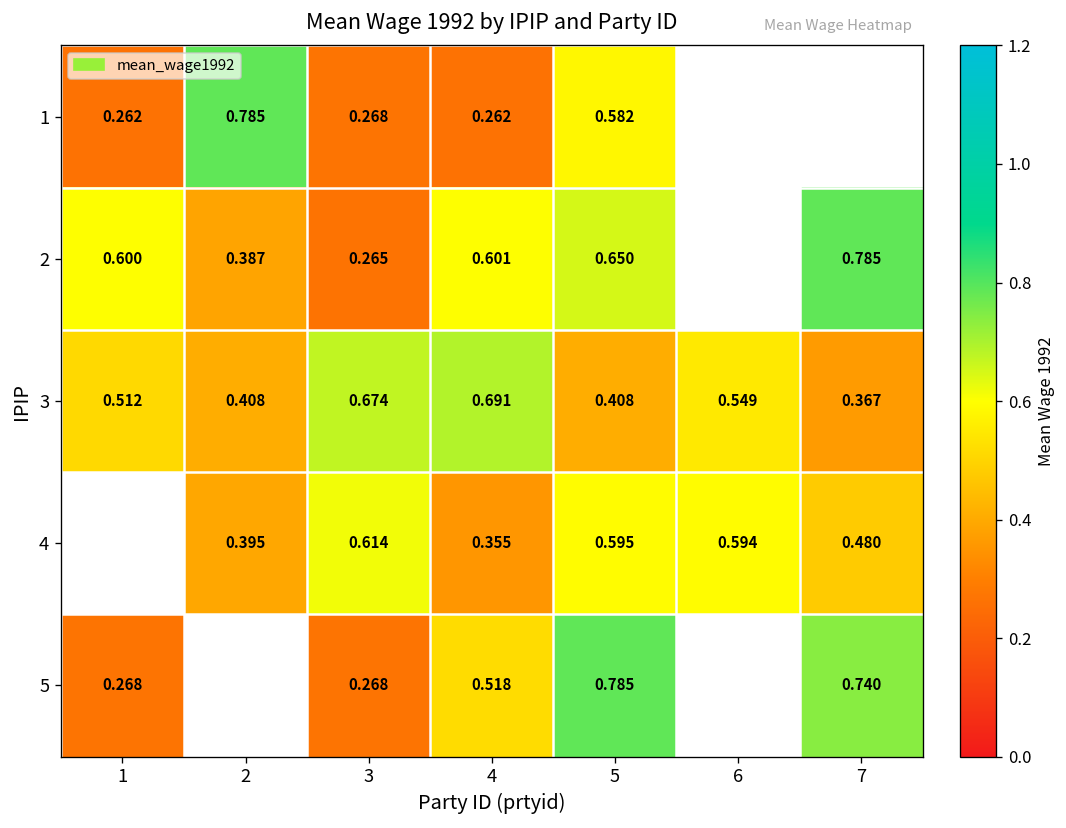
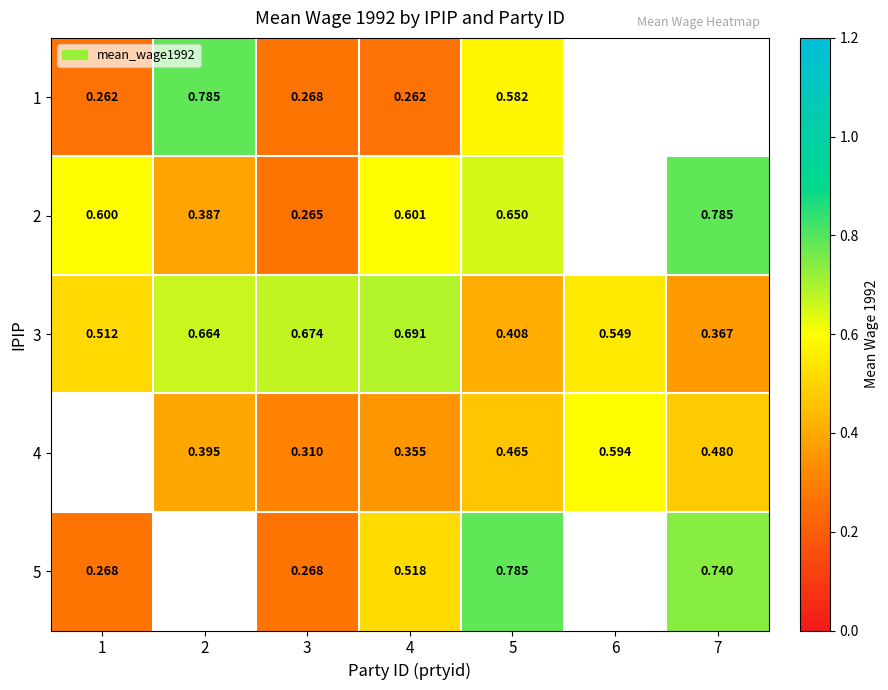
  {
    "1": {
      "1": 0.262,
      "2": 0.785,
      "3": 0.268,
      "4": 0.262,
      "5": 0.582
    },
    "2": {
      "1": 0.600,
      "2": 0.387,
      "3": 0.265,
      "4": 0.601,
      "5": 0.650,
      "7": 0.785
    },
    "3": {
      "1": 0.512,
-     "2": 0.408,
+     "2": 0.664,
      "3": 0.674,
      "4": 0.691,
      "5": 0.408,
      "6": 0.549,
      "7": 0.367
    },
    "4": {
      "2": 0.395,
-     "3": 0.614,
+     "3": 0.310,
      "4": 0.355,
-     "5": 0.595,
+     "5": 0.465,
      "6": 0.594,
      "7": 0.480
    },
    "5": {
      "1": 0.268,
      "3": 0.268,
      "4": 0.518,
      "5": 0.785,
      "7": 0.740
    }
  }
